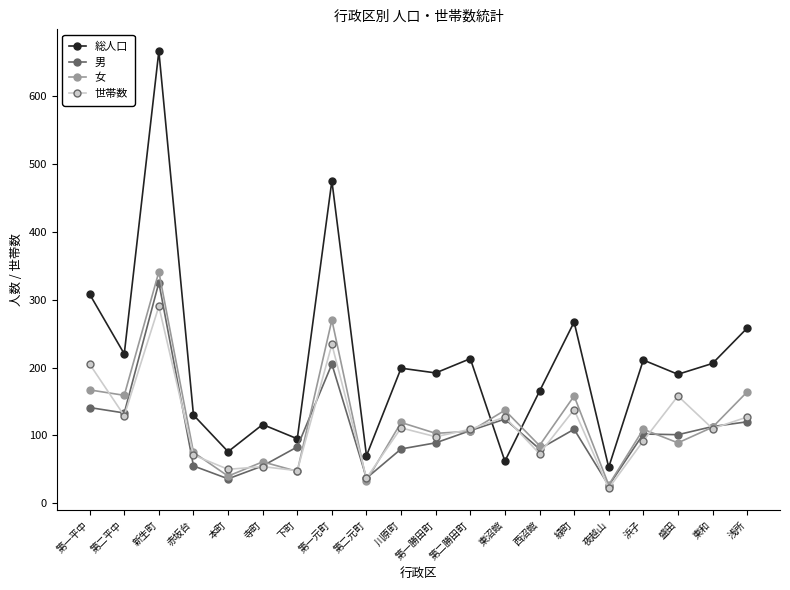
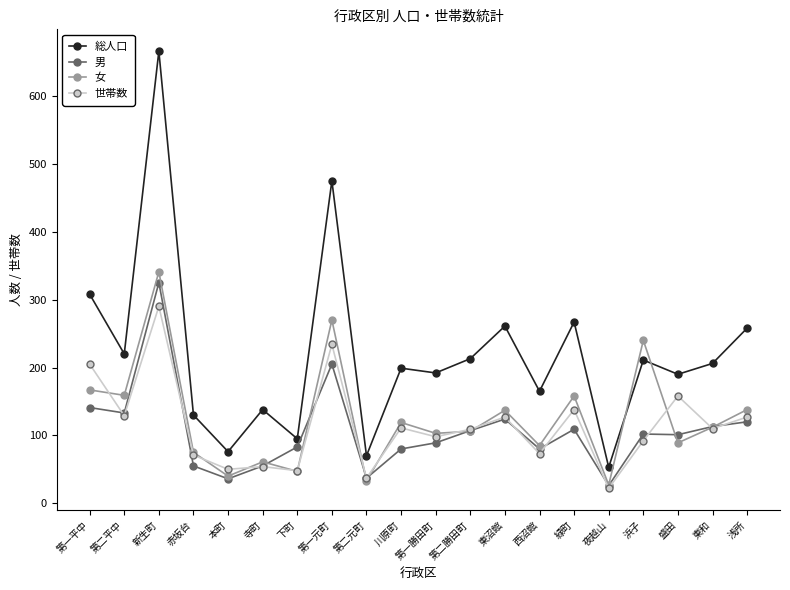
  {
    "総人口": {
      "第一平中": 310,
      "第二平中": 220,
      "新生町": 670,
      "赤坂台": 130,
      "本町": 80,
-     "寺町": 120,
+     "寺町": 140,
      "下町": 100,
      "第一元町": 480,
      "第二元町": 70,
      "川原町": 200,
      "第一勝田町": 190,
      "第二勝田町": 210,
-     "東沼館": 60,
+     "東沼館": 260,
      "西沼館": 170,
      "緑町": 270,
      "夜越山": 50,
      "浜子": 210,
      "盛田": 190,
      "東和": 210,
      "浅所": 260
    },
    "男": {
      "第一平中": 140,
      "第二平中": 130,
      "新生町": 330,
      "赤坂台": 60,
      "本町": 40,
      "下町": 80,
      "第一元町": 210,
      "川原町": 80,
      "第一勝田町": 90,
      "西沼館": 80,
      "緑町": 110,
      "浜子": 100,
      "盛田": 100,
      "浅所": 120
    },
    "女": {
      "第一平中": 170,
      "第二平中": 160,
      "新生町": 340,
      "赤坂台": 80,
      "本町": 40,
      "寺町": 60,
      "第一元町": 270,
      "第二元町": 30,
      "川原町": 120,
      "第一勝田町": 100,
      "東沼館": 140,
      "西沼館": 90,
      "緑町": 160,
-     "浜子": 110,
+     "浜子": 240,
      "盛田": 90,
-     "浅所": 160
+     "浅所": 140
    },
    "世帯数": {
      "第一平中": 210,
      "第二平中": 130,
      "新生町": 290,
      "赤坂台": 70,
      "本町": 50,
      "第一元町": 230,
      "川原町": 110,
      "第一勝田町": 100,
      "西沼館": 70,
      "緑町": 140,
      "夜越山": 20,
      "浜子": 90,
      "盛田": 160,
      "浅所": 130
    }
  }
